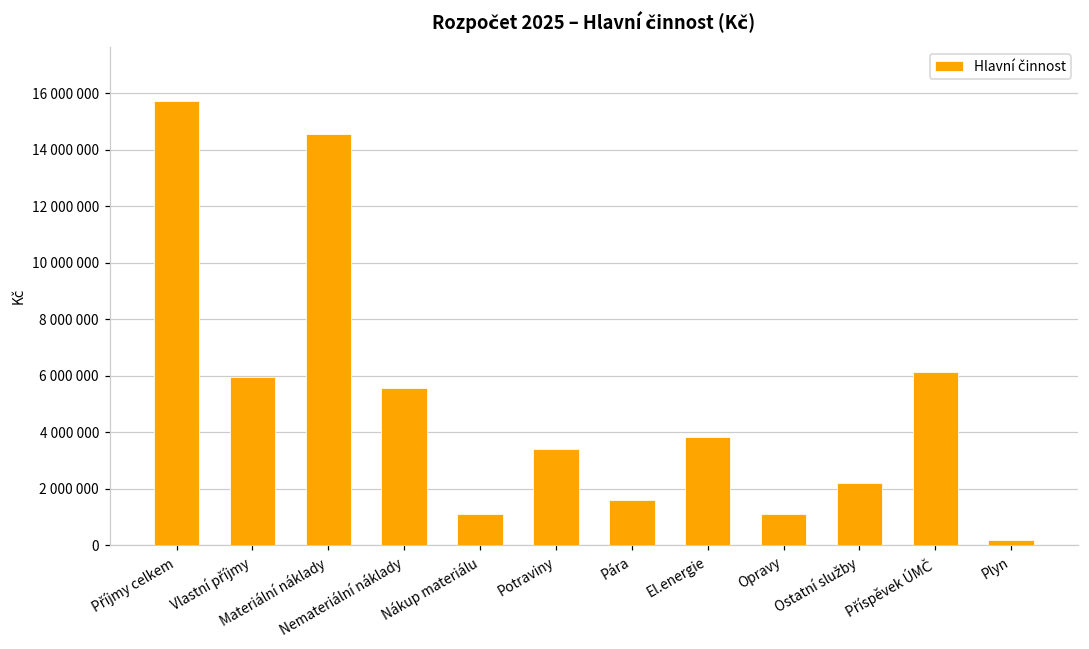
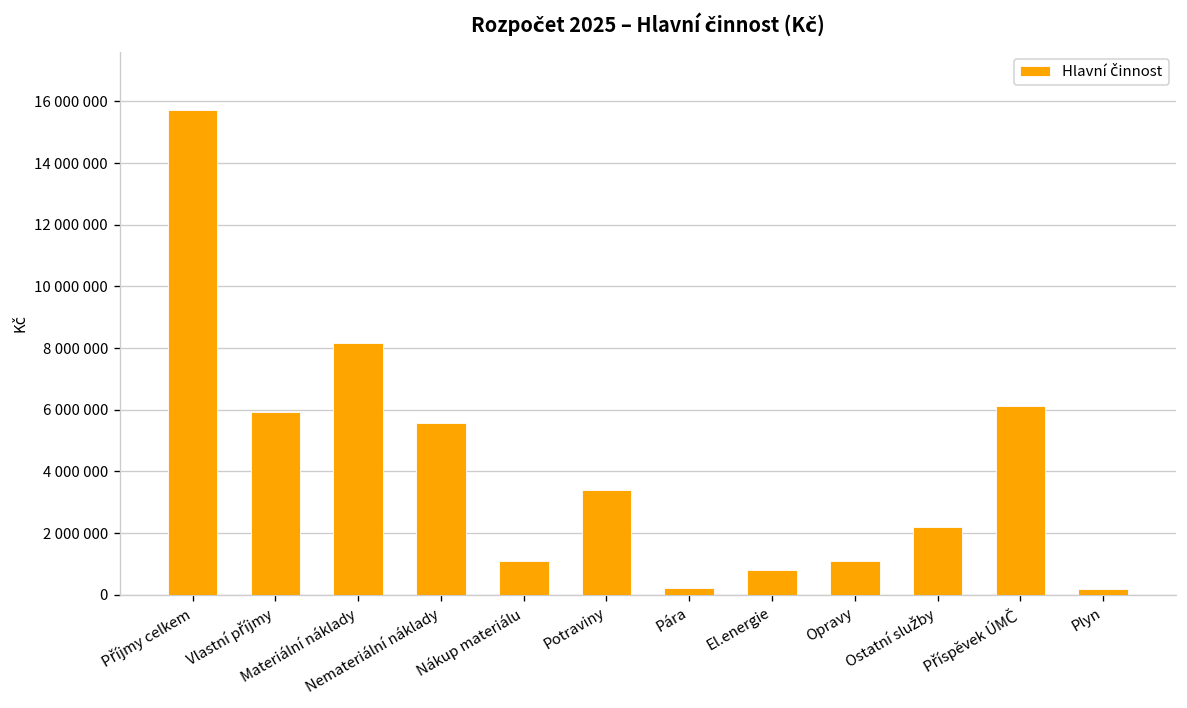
  {
    "Příjmy celkem": 15700000,
    "Vlastní příjmy": 5900000,
-   "Materiální náklady": 14500000,
+   "Materiální náklady": 8200000,
    "Nemateriální náklady": 5600000,
    "Nákup materiálu": 1100000,
    "Potraviny": 3400000,
-   "Pára": 1600000,
-   "El.energie": 3800000,
+   "Pára": 200000,
+   "El.energie": 800000,
    "Opravy": 1100000,
    "Ostatní služby": 2200000,
    "Příspěvek ÚMČ": 6100000,
    "Plyn": 200000
  }
